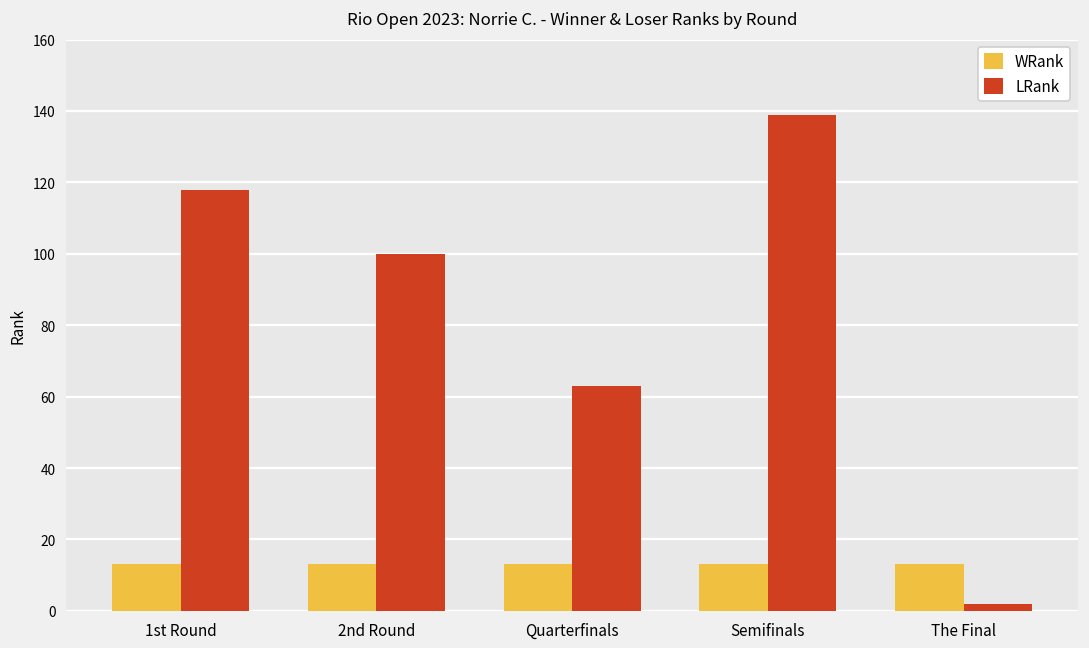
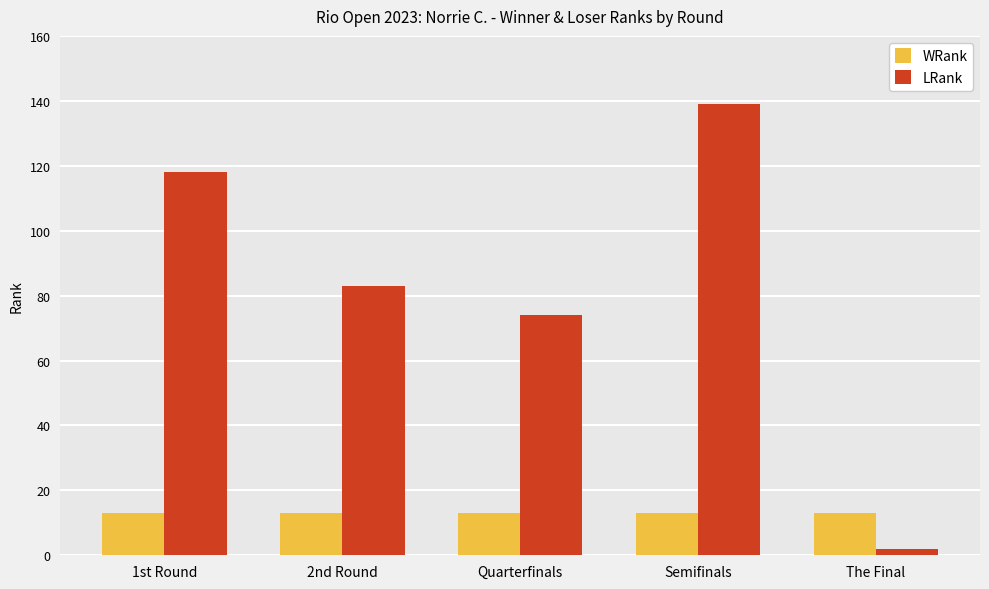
  {
    "WRank": {
      "1st Round": 13,
      "2nd Round": 13,
      "Quarterfinals": 13,
      "Semifinals": 13,
      "The Final": 13
    },
    "LRank": {
      "1st Round": 118,
-     "2nd Round": 100,
-     "Quarterfinals": 63,
+     "2nd Round": 83,
+     "Quarterfinals": 74,
      "Semifinals": 139,
      "The Final": 2
    }
  }
